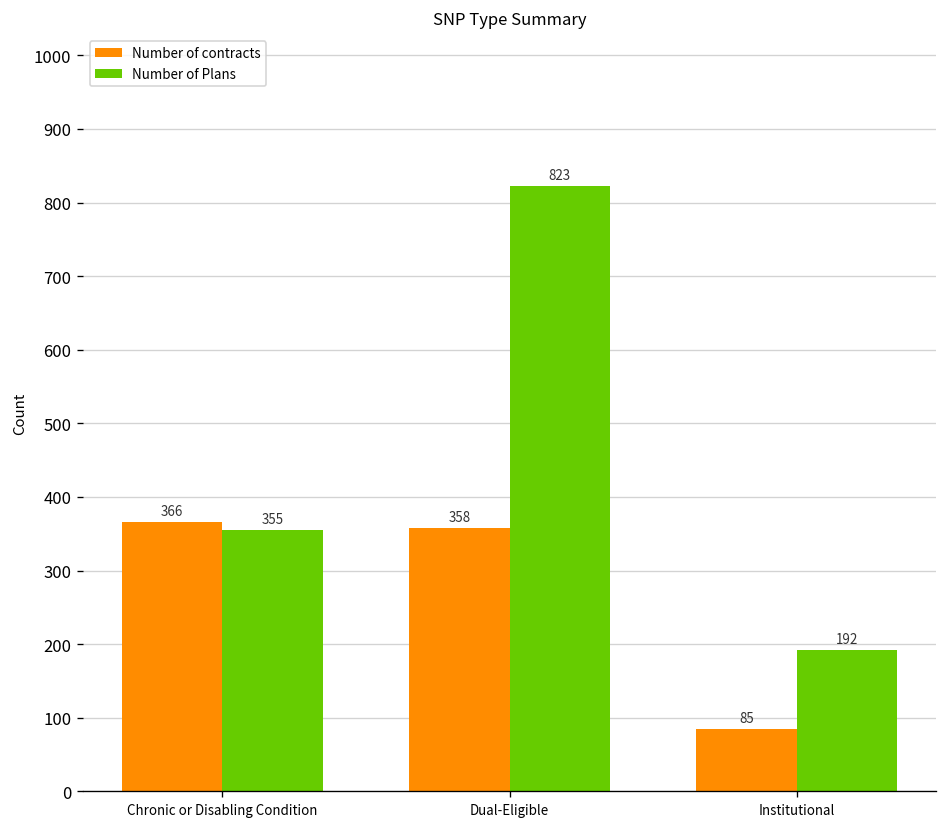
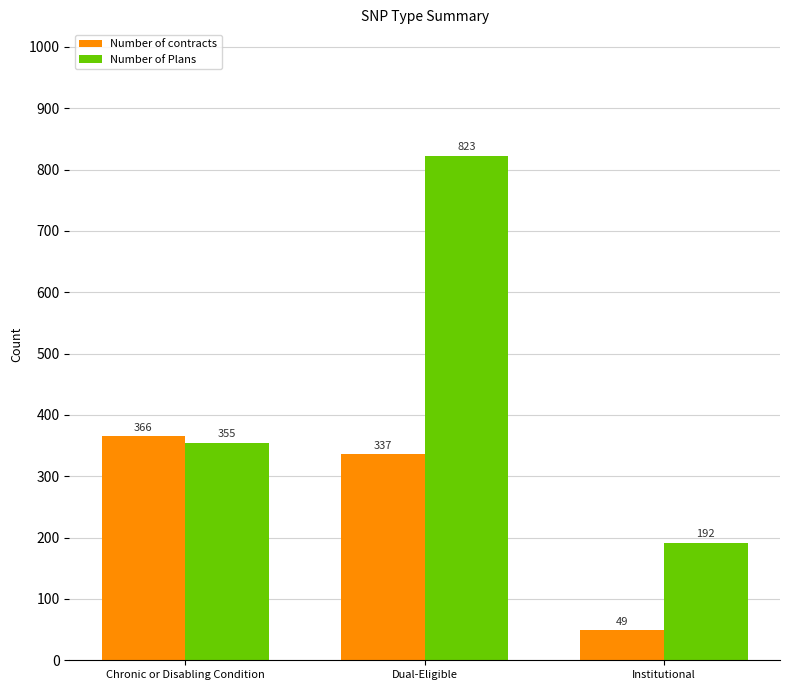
  {
    "Number of contracts": {
      "Chronic or Disabling Condition": 366,
-     "Dual-Eligible": 358,
-     "Institutional": 85
+     "Dual-Eligible": 337,
+     "Institutional": 49
    },
    "Number of Plans": {
      "Chronic or Disabling Condition": 355,
      "Dual-Eligible": 823,
      "Institutional": 192
    }
  }
